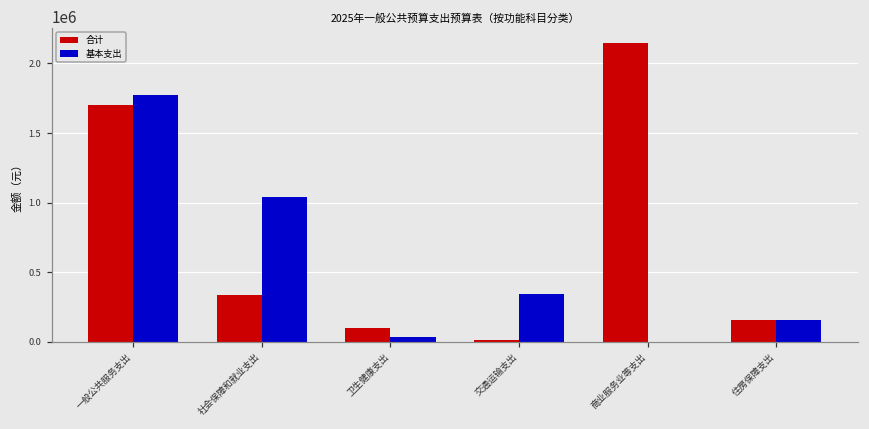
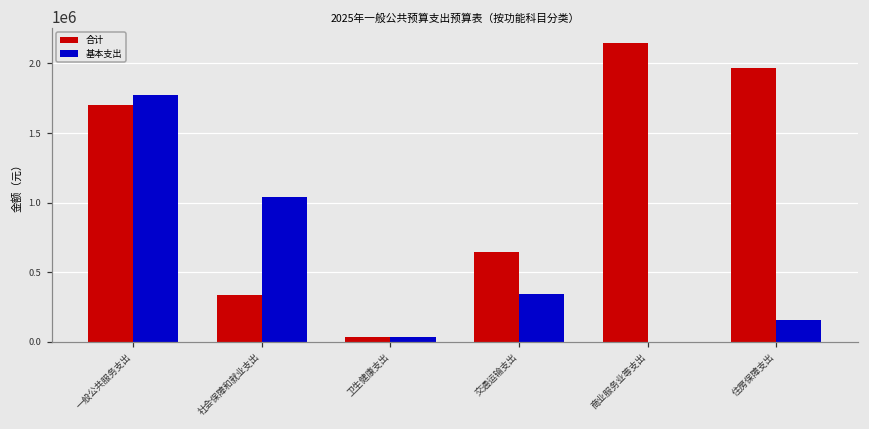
  {
    "合计": {
      "一般公共服务支出": 1700000,
      "社会保障和就业支出": 340000,
-     "卫生健康支出": 100000,
-     "交通运输支出": 10000,
+     "卫生健康支出": 40000,
+     "交通运输支出": 650000,
      "商业服务业等支出": 2150000,
-     "住房保障支出": 160000
+     "住房保障支出": 1970000
    },
    "基本支出": {
      "一般公共服务支出": 1780000,
      "社会保障和就业支出": 1040000,
      "卫生健康支出": 30000,
      "交通运输支出": 340000,
      "商业服务业等支出": 0,
      "住房保障支出": 160000
    }
  }
